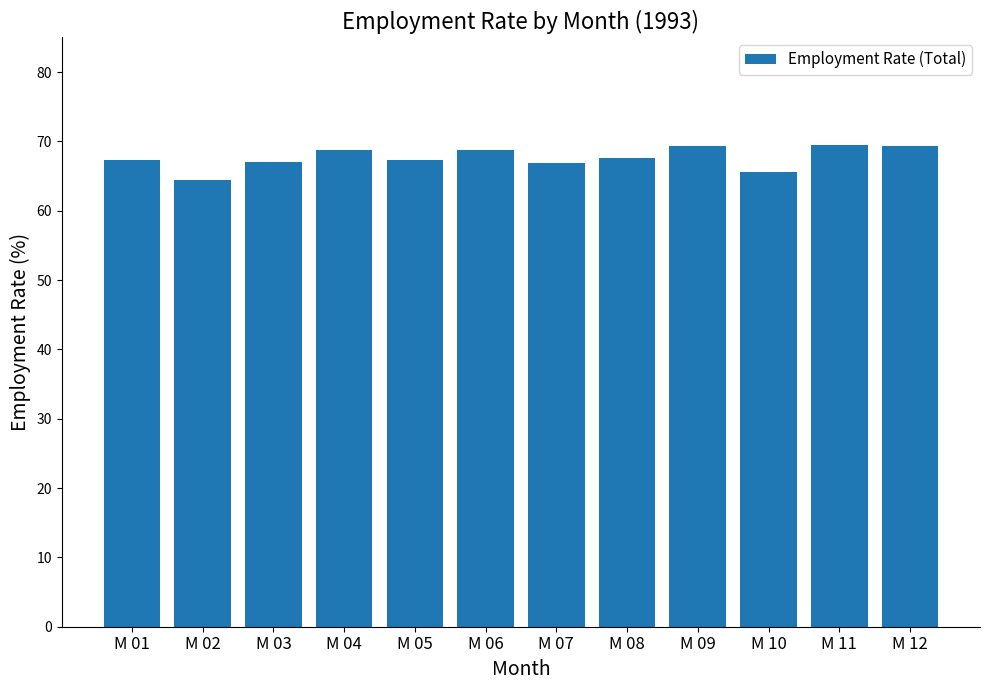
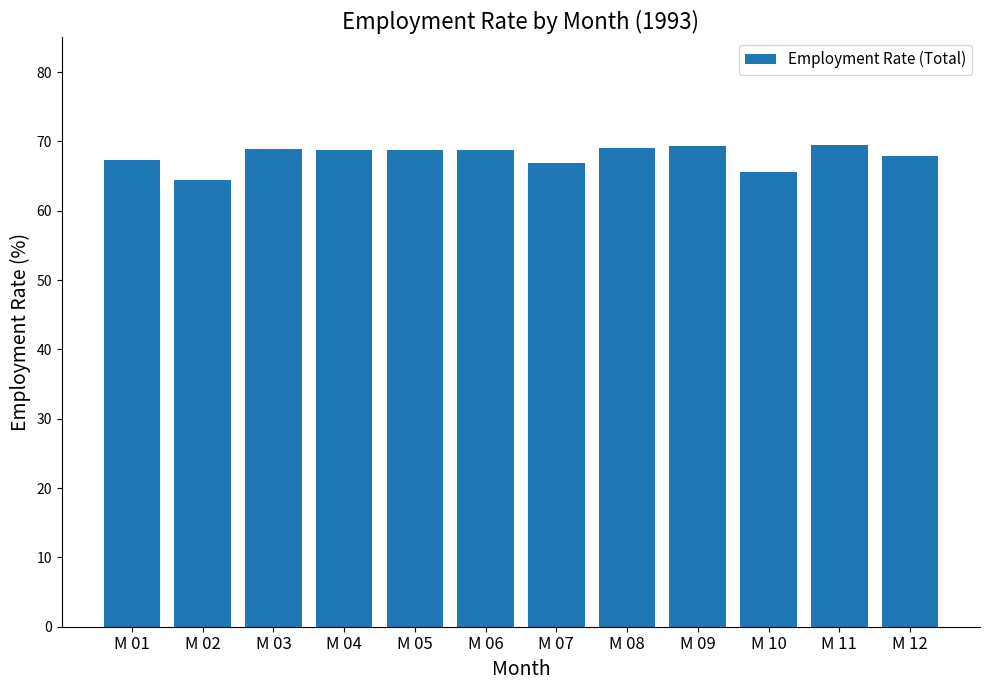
  {
    "M 01": 67,
    "M 02": 65,
-   "M 03": 67,
+   "M 03": 69,
    "M 04": 69,
-   "M 05": 67,
+   "M 05": 69,
    "M 06": 69,
    "M 07": 67,
-   "M 08": 68,
+   "M 08": 69,
    "M 09": 69,
    "M 10": 66,
    "M 11": 69,
-   "M 12": 69
+   "M 12": 68
  }
